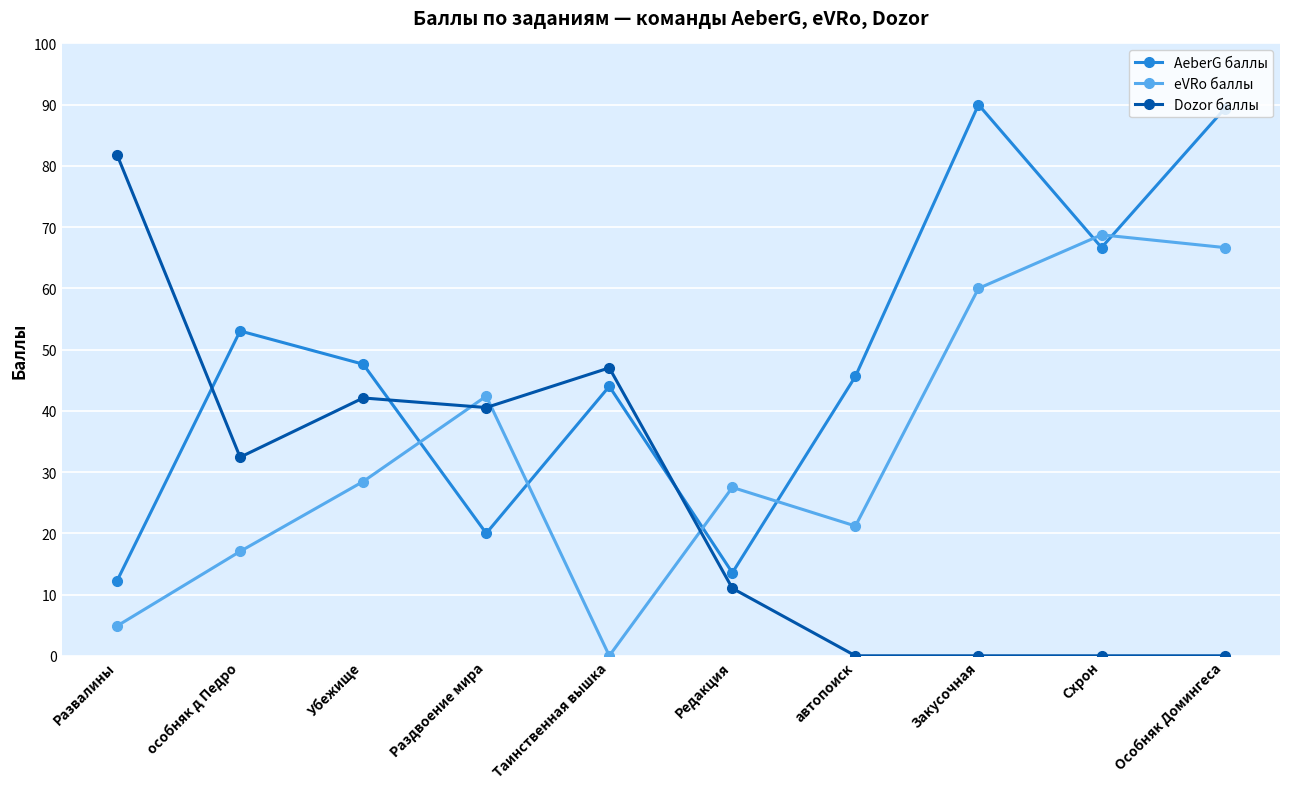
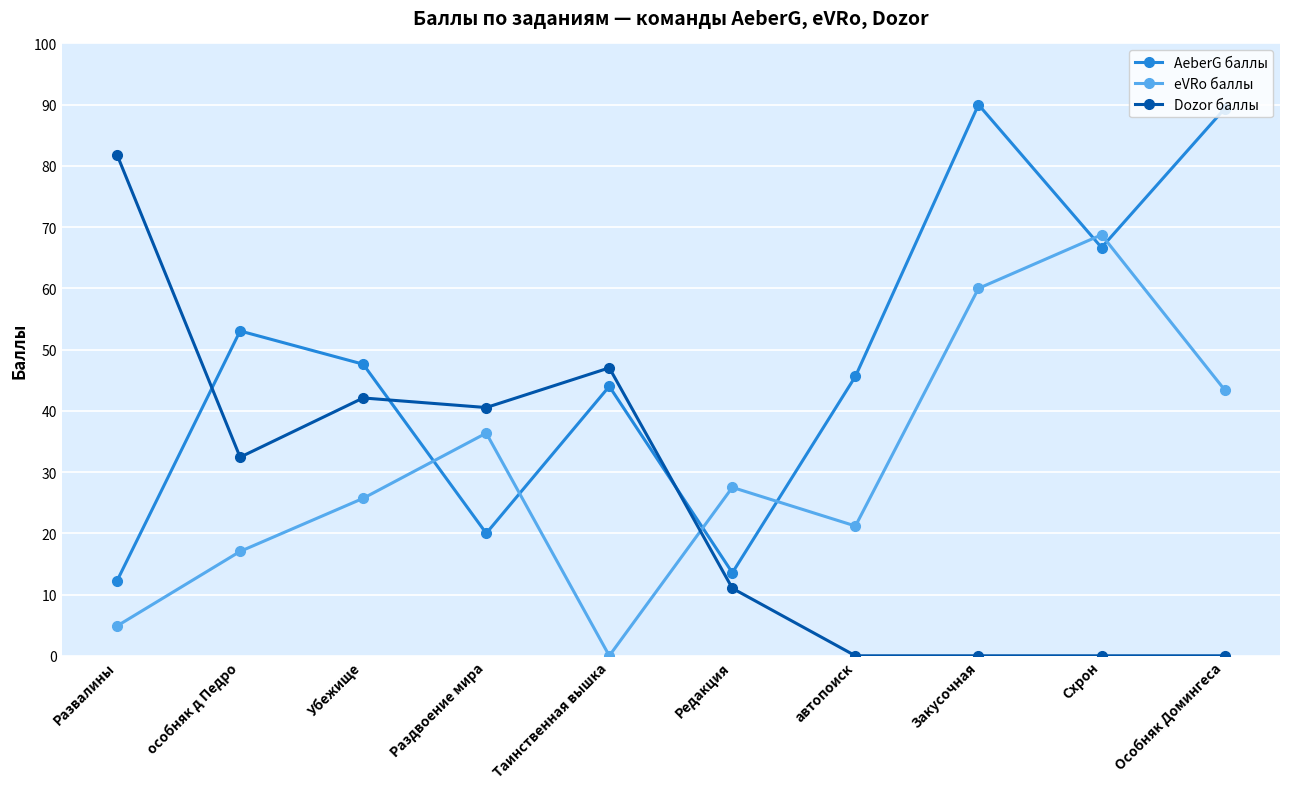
  {
    "AeberG баллы": {
      "Развалины": 12,
      "особняк д Педро": 53,
      "Убежище": 48,
      "Раздвоение мира": 20,
      "Таинственная вышка": 44,
      "Редакция": 14,
      "автопоиск": 46,
      "Закусочная": 90,
      "Схрон": 67
    },
    "eVRo баллы": {
      "Развалины": 5,
      "особняк д Педро": 17,
-     "Убежище": 28,
-     "Раздвоение мира": 42,
+     "Убежище": 26,
+     "Раздвоение мира": 36,
      "Таинственная вышка": 0,
      "Редакция": 28,
      "автопоиск": 21,
      "Закусочная": 60,
      "Схрон": 69,
-     "Особняк Домингеса": 67
+     "Особняк Домингеса": 43
    },
    "Dozor баллы": {
      "Развалины": 82,
      "особняк д Педро": 32,
      "Убежище": 42,
      "Раздвоение мира": 41,
      "Таинственная вышка": 47,
      "Редакция": 11,
      "автопоиск": 0,
      "Закусочная": 0,
      "Схрон": 0,
      "Особняк Домингеса": 0
    }
  }
